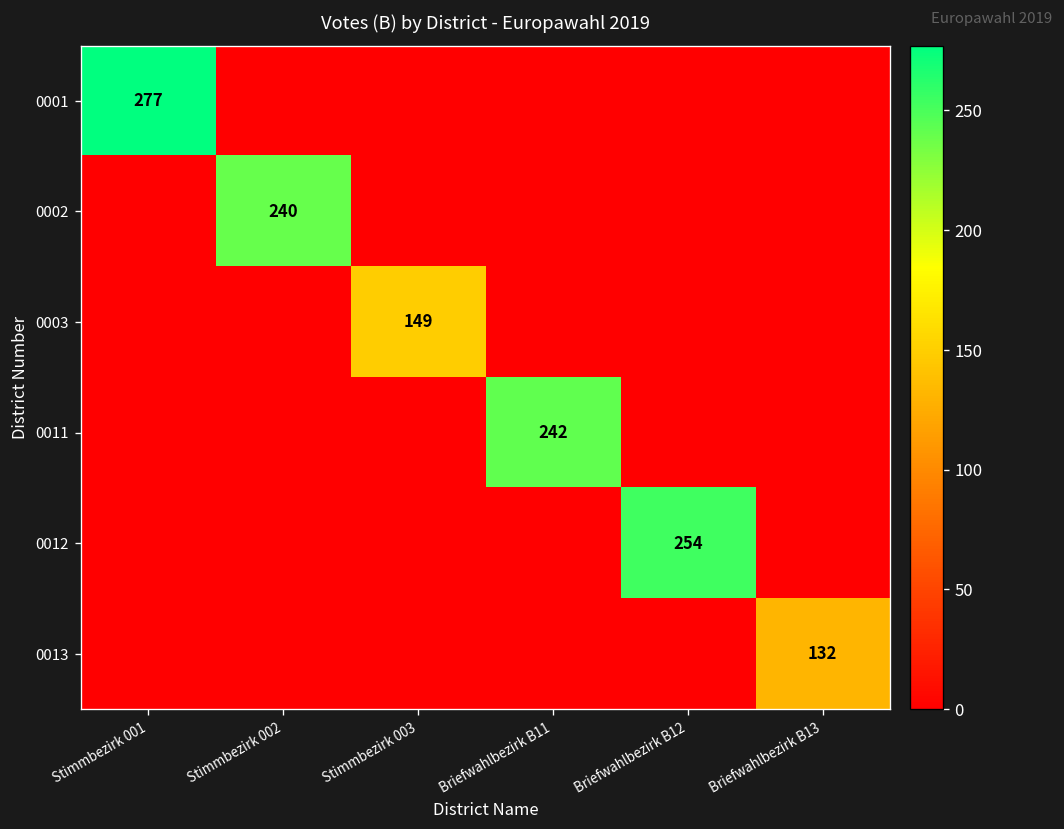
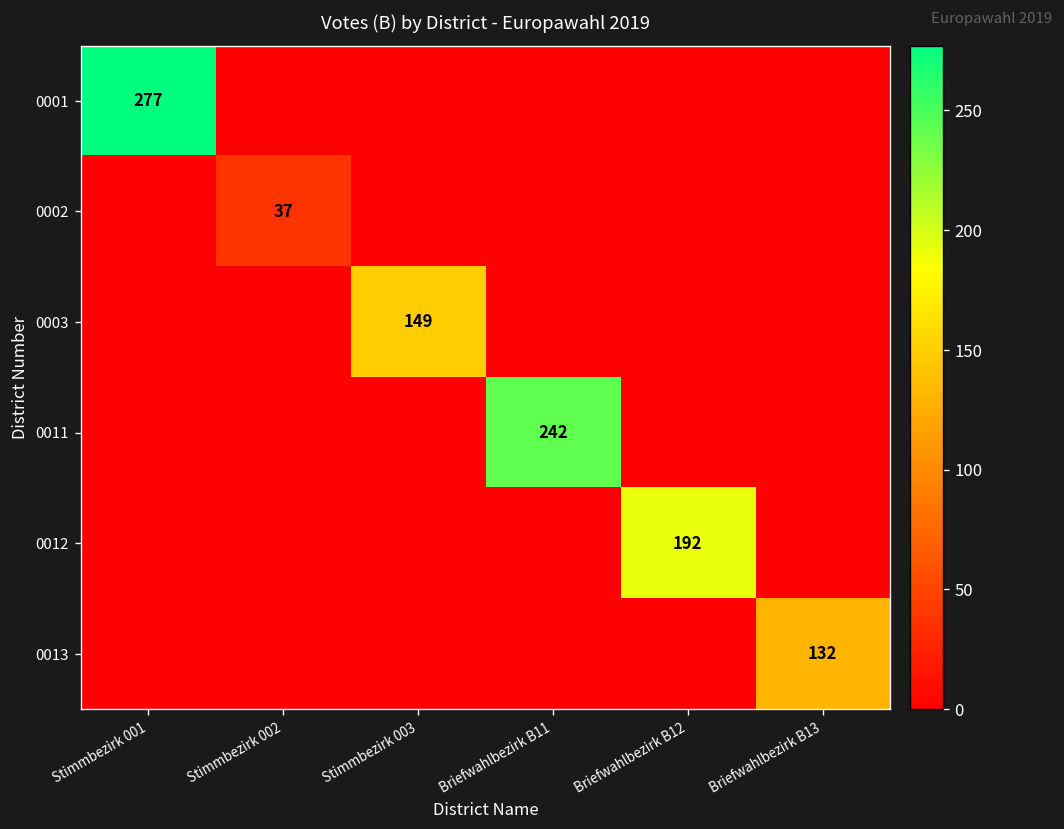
  {
    "0001": {
      "Stimmbezirk 001": 277
    },
    "0002": {
-     "Stimmbezirk 002": 240
+     "Stimmbezirk 002": 37
    },
    "0003": {
      "Stimmbezirk 003": 149
    },
    "0011": {
      "Briefwahlbezirk B11": 242
    },
    "0012": {
-     "Briefwahlbezirk B12": 254
+     "Briefwahlbezirk B12": 192
    },
    "0013": {
      "Briefwahlbezirk B13": 132
    }
  }
